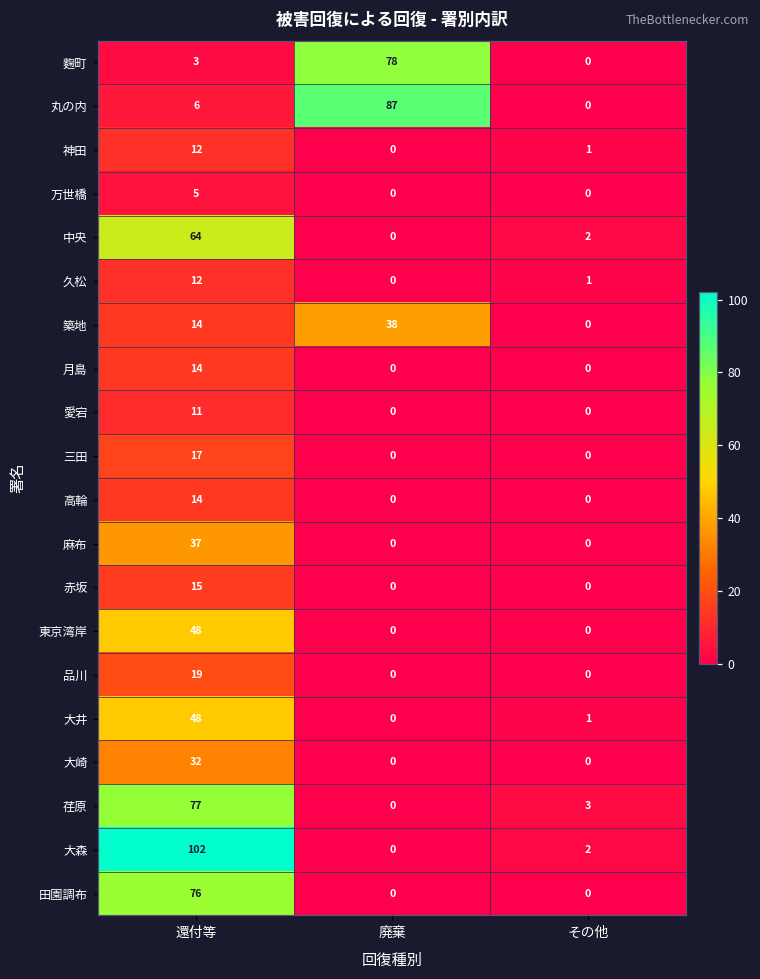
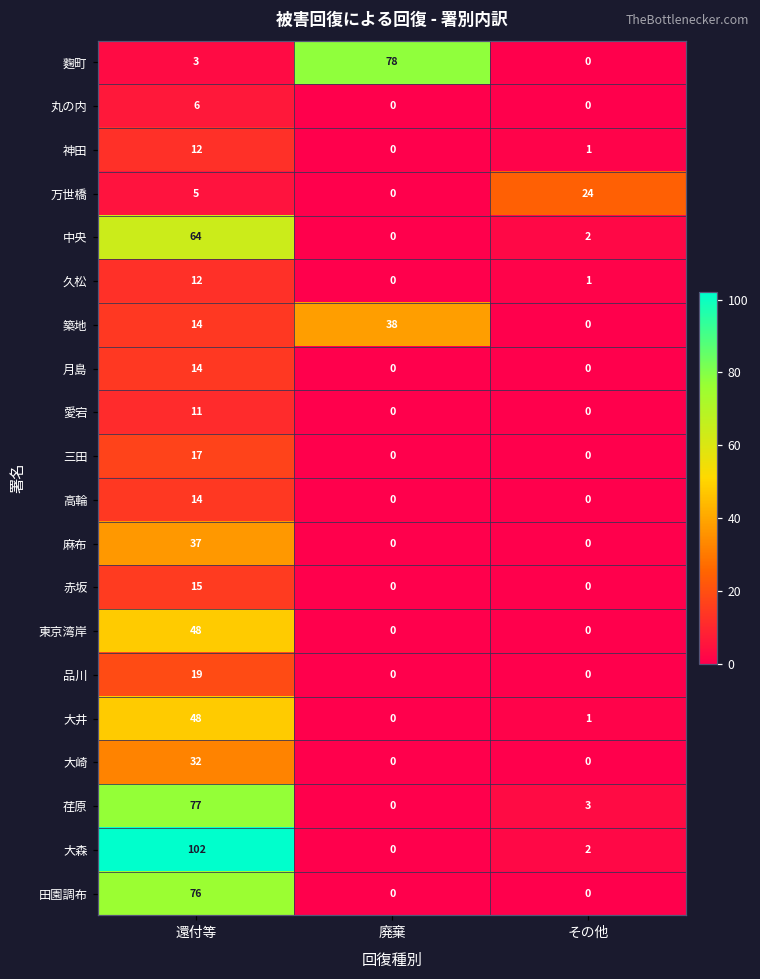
  {
    "麴町": {
      "還付等": 3,
      "廃棄": 78,
      "その他": 0
    },
    "丸の内": {
      "還付等": 6,
-     "廃棄": 87,
+     "廃棄": 0,
      "その他": 0
    },
    "神田": {
      "還付等": 12,
      "廃棄": 0,
      "その他": 1
    },
    "万世橋": {
      "還付等": 5,
      "廃棄": 0,
-     "その他": 0
+     "その他": 24
    },
    "中央": {
      "還付等": 64,
      "廃棄": 0,
      "その他": 2
    },
    "久松": {
      "還付等": 12,
      "廃棄": 0,
      "その他": 1
    },
    "築地": {
      "還付等": 14,
      "廃棄": 38,
      "その他": 0
    },
    "月島": {
      "還付等": 14,
      "廃棄": 0,
      "その他": 0
    },
    "愛宕": {
      "還付等": 11,
      "廃棄": 0,
      "その他": 0
    },
    "三田": {
      "還付等": 17,
      "廃棄": 0,
      "その他": 0
    },
    "高輪": {
      "還付等": 14,
      "廃棄": 0,
      "その他": 0
    },
    "麻布": {
      "還付等": 37,
      "廃棄": 0,
      "その他": 0
    },
    "赤坂": {
      "還付等": 15,
      "廃棄": 0,
      "その他": 0
    },
    "東京湾岸": {
      "還付等": 48,
      "廃棄": 0,
      "その他": 0
    },
    "品川": {
      "還付等": 19,
      "廃棄": 0,
      "その他": 0
    },
    "大井": {
      "還付等": 48,
      "廃棄": 0,
      "その他": 1
    },
    "大崎": {
      "還付等": 32,
      "廃棄": 0,
      "その他": 0
    },
    "荏原": {
      "還付等": 77,
      "廃棄": 0,
      "その他": 3
    },
    "大森": {
      "還付等": 102,
      "廃棄": 0,
      "その他": 2
    },
    "田園調布": {
      "還付等": 76,
      "廃棄": 0,
      "その他": 0
    }
  }
